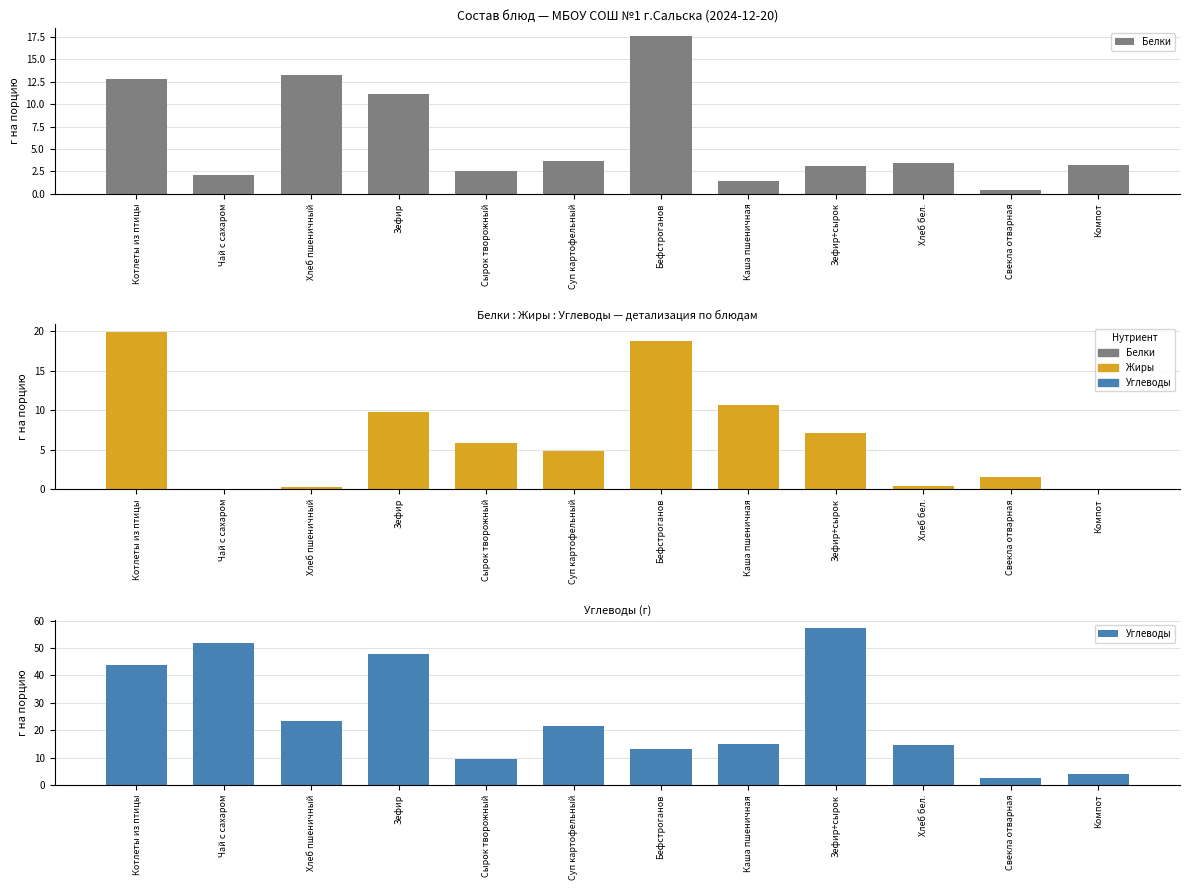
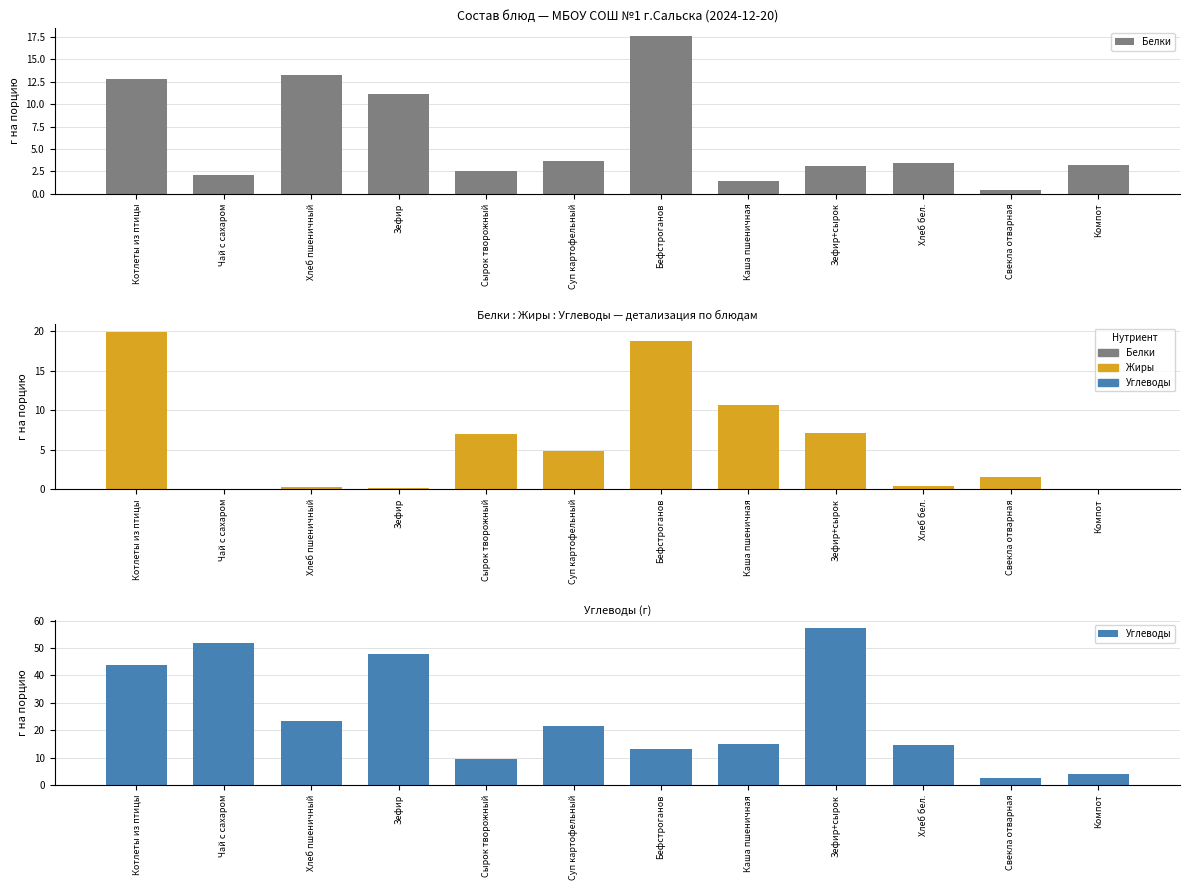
  {
    "Состав блюд — МБОУ СОШ №1 г.Сальска (2024-12-20)": {
      "Котлеты из птицы": 13,
      "Чай с сахаром": 2,
      "Хлеб пшеничный": 13,
      "Зефир": 11,
      "Сырок творожный": 2,
      "Суп картофельный": 4,
      "Бефстроганов": 18,
      "Каша пшеничная": 1,
      "Зефир+сырок": 3,
      "Хлеб бел.": 3,
      "Свекла отварная": 0,
      "Компот": 3
    },
    "Белки : Жиры : Углеводы — детализация по блюдам": {
      "Котлеты из птицы": 20,
      "Хлеб пшеничный": 0,
-     "Зефир": 10,
-     "Сырок творожный": 6,
+     "Зефир": 0,
+     "Сырок творожный": 7,
      "Суп картофельный": 5,
      "Бефстроганов": 19,
      "Каша пшеничная": 11,
      "Зефир+сырок": 7,
      "Хлеб бел.": 0,
      "Свекла отварная": 2,
      "Компот": 0
    },
    "Углеводы (г)": {
      "Котлеты из птицы": 44,
      "Чай с сахаром": 52,
      "Хлеб пшеничный": 23,
      "Зефир": 48,
      "Сырок творожный": 9,
      "Суп картофельный": 21,
      "Бефстроганов": 13,
      "Каша пшеничная": 15,
      "Зефир+сырок": 57,
      "Хлеб бел.": 15,
      "Свекла отварная": 3,
      "Компот": 4
    }
  }
